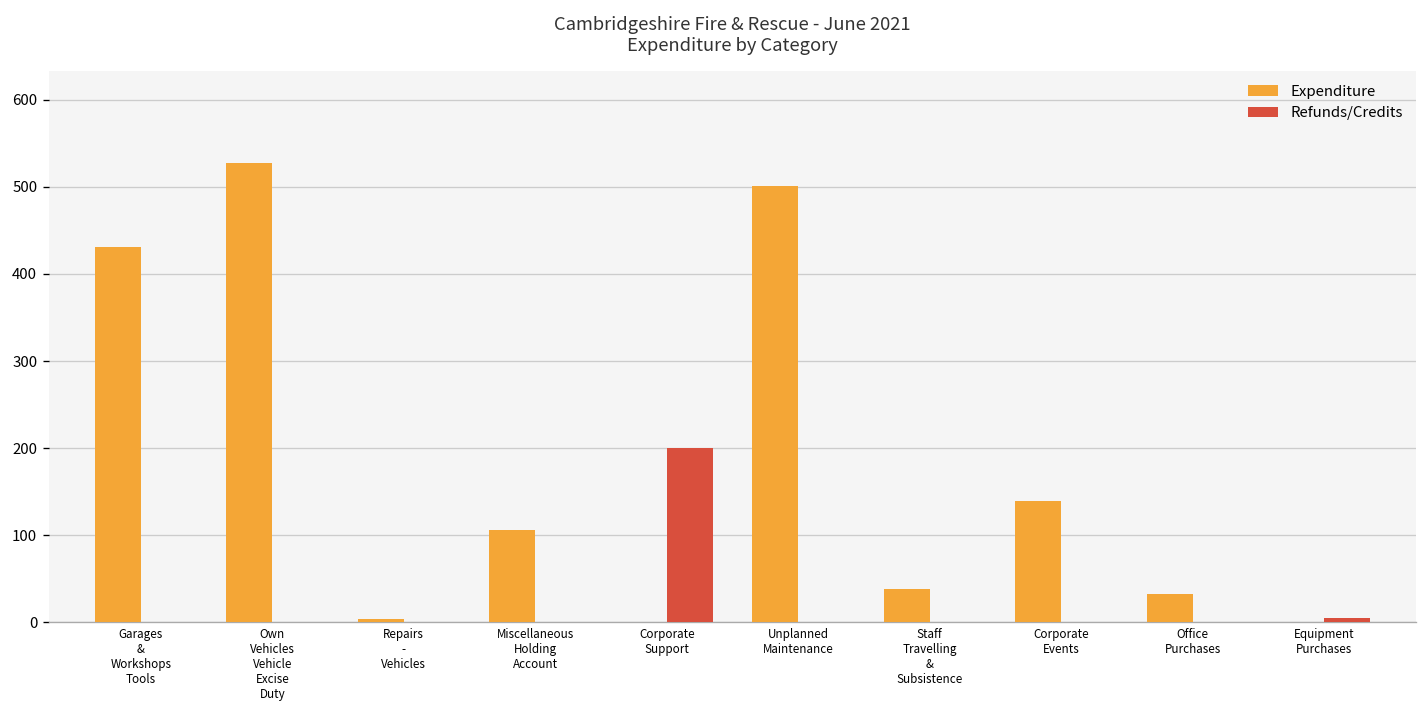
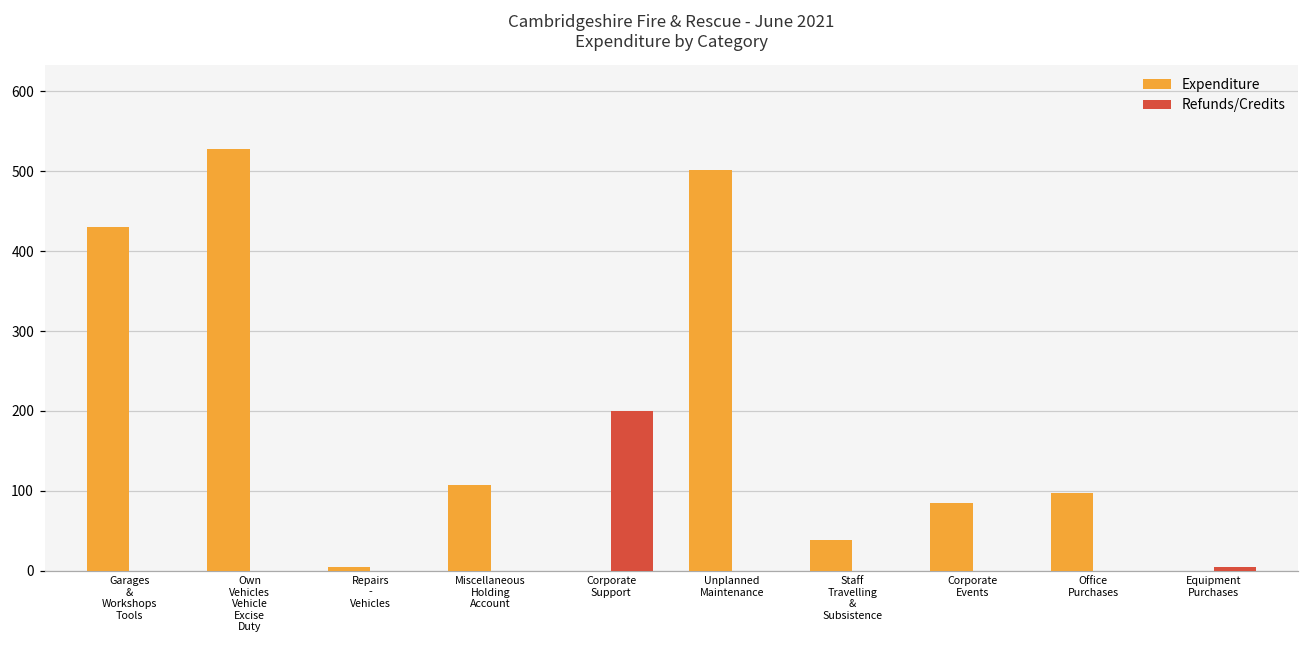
  {
    "Expenditure": {
      "Garages & Workshops Tools": 430,
      "Own Vehicles Vehicle Excise Duty": 530,
      "Repairs - Vehicles": 0,
      "Miscellaneous Holding Account": 110,
      "Corporate Support": 0,
      "Unplanned Maintenance": 500,
      "Staff Travelling & Subsistence": 40,
-     "Corporate Events": 140,
-     "Office Purchases": 30,
+     "Corporate Events": 80,
+     "Office Purchases": 100,
      "Equipment Purchases": 0
    },
    "Refunds/Credits": {
      "Garages & Workshops Tools": 0,
      "Own Vehicles Vehicle Excise Duty": 0,
      "Repairs - Vehicles": 0,
      "Miscellaneous Holding Account": 0,
      "Corporate Support": 200,
      "Unplanned Maintenance": 0,
      "Staff Travelling & Subsistence": 0,
      "Corporate Events": 0,
      "Office Purchases": 0,
      "Equipment Purchases": 0
    }
  }
